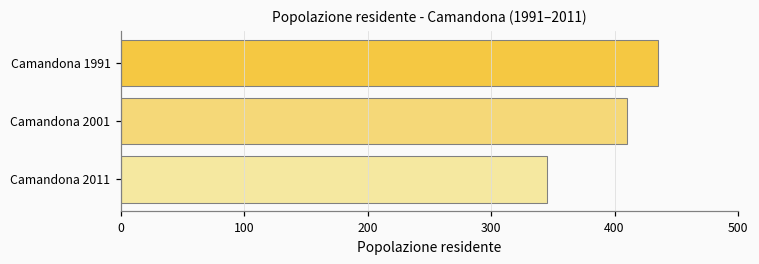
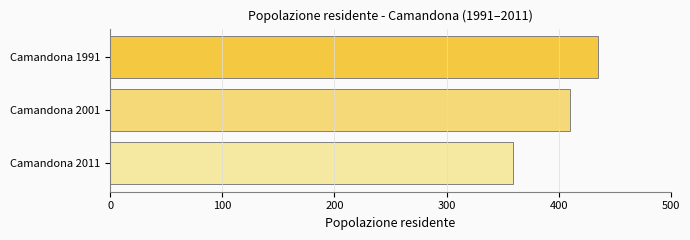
  {
    "Camandona 1991": 435,
    "Camandona 2001": 410,
-   "Camandona 2011": 345
+   "Camandona 2011": 359
  }
